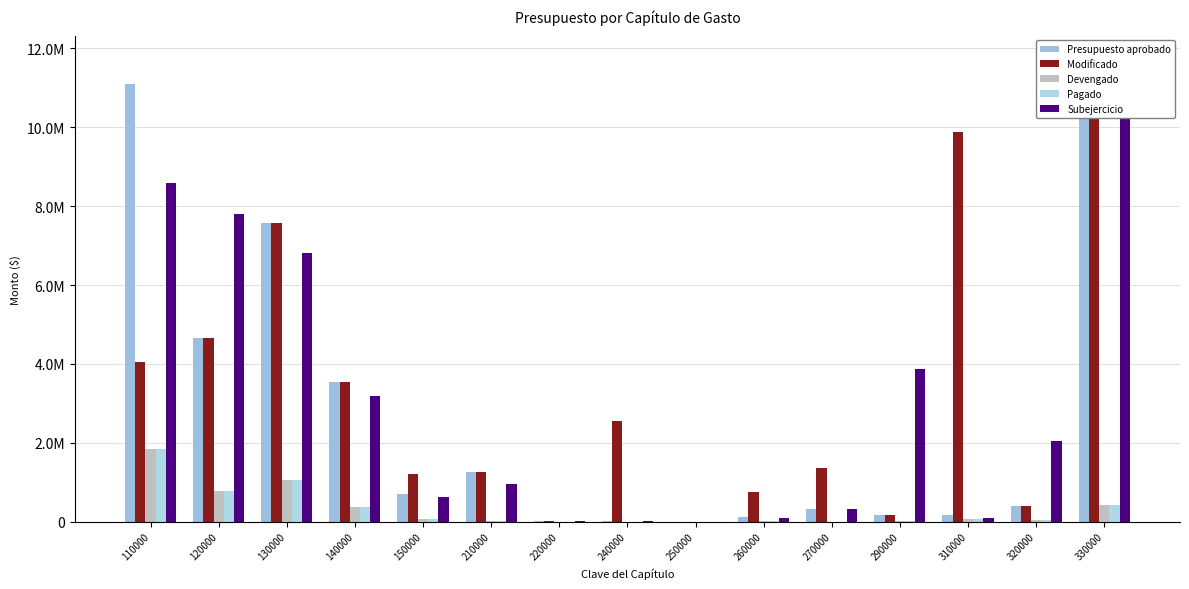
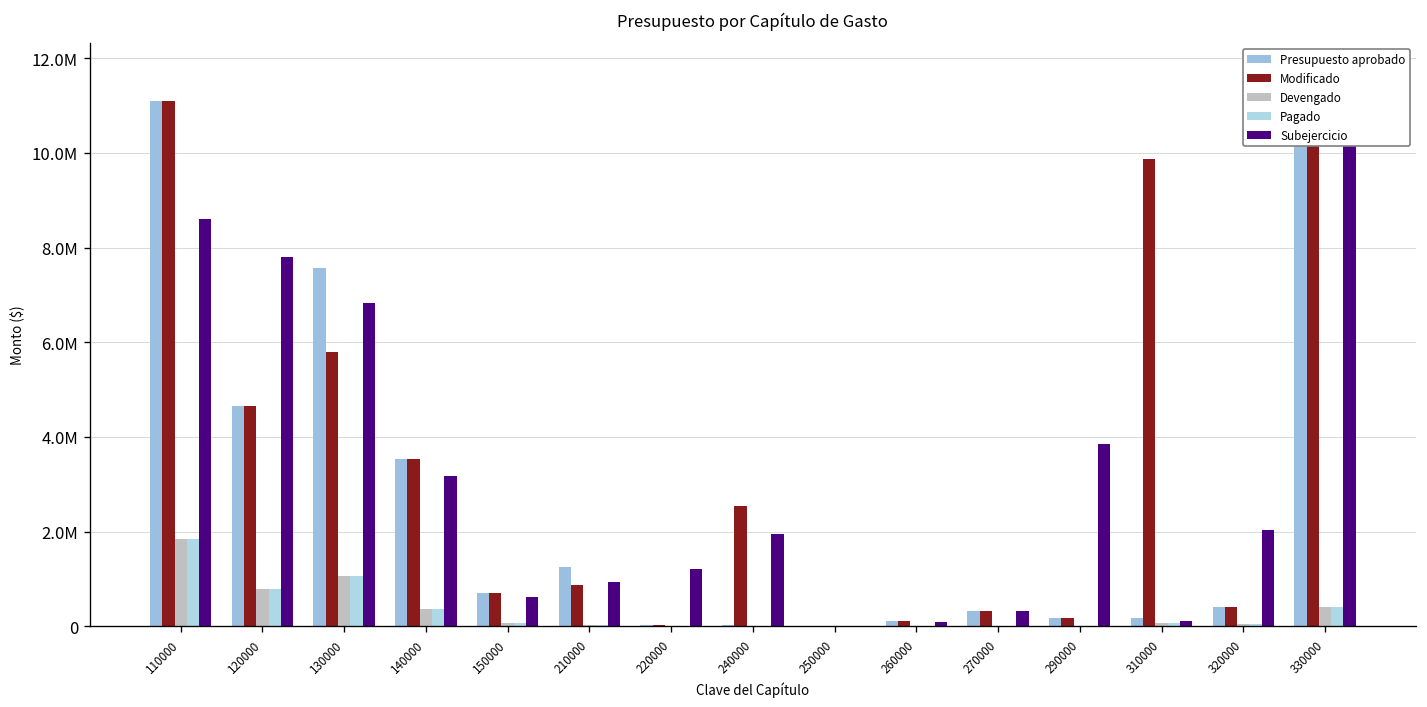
  {
    "Modificado": {
-     "110000": 4000000,
+     "110000": 11100000,
      "120000": 4700000,
-     "130000": 7600000,
+     "130000": 5800000,
      "140000": 3500000,
-     "150000": 1200000,
-     "210000": 1300000,
+     "150000": 700000,
+     "210000": 900000,
      "240000": 2500000,
-     "260000": 800000,
-     "270000": 1400000,
+     "260000": 100000,
+     "270000": 300000,
      "290000": 200000,
      "310000": 9900000,
      "320000": 400000
    },
    "Subejercicio": {
      "110000": 8600000,
      "120000": 7800000,
      "130000": 6800000,
      "140000": 3200000,
      "150000": 600000,
      "210000": 900000,
-     "220000": 0,
-     "240000": 0,
+     "220000": 1200000,
+     "240000": 2000000,
      "260000": 100000,
      "270000": 300000,
      "290000": 3900000,
      "310000": 100000,
      "320000": 2000000
    }
  }
